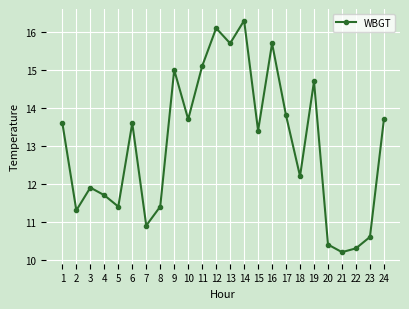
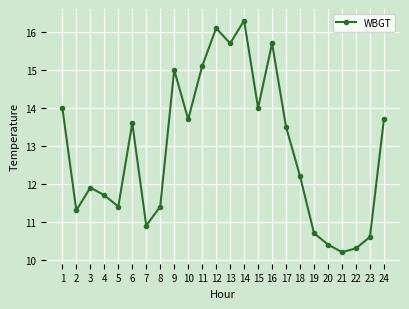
  {
-   "1": 13.6,
+   "1": 14.0,
    "2": 11.3,
    "3": 11.9,
    "4": 11.7,
    "5": 11.4,
    "6": 13.6,
    "7": 10.9,
    "8": 11.4,
    "9": 15.0,
    "10": 13.7,
    "11": 15.1,
    "12": 16.1,
    "13": 15.7,
    "14": 16.3,
-   "15": 13.4,
+   "15": 14.0,
    "16": 15.7,
-   "17": 13.8,
+   "17": 13.5,
    "18": 12.2,
-   "19": 14.7,
+   "19": 10.7,
    "20": 10.4,
    "21": 10.2,
    "22": 10.3,
    "23": 10.6,
    "24": 13.7
  }
